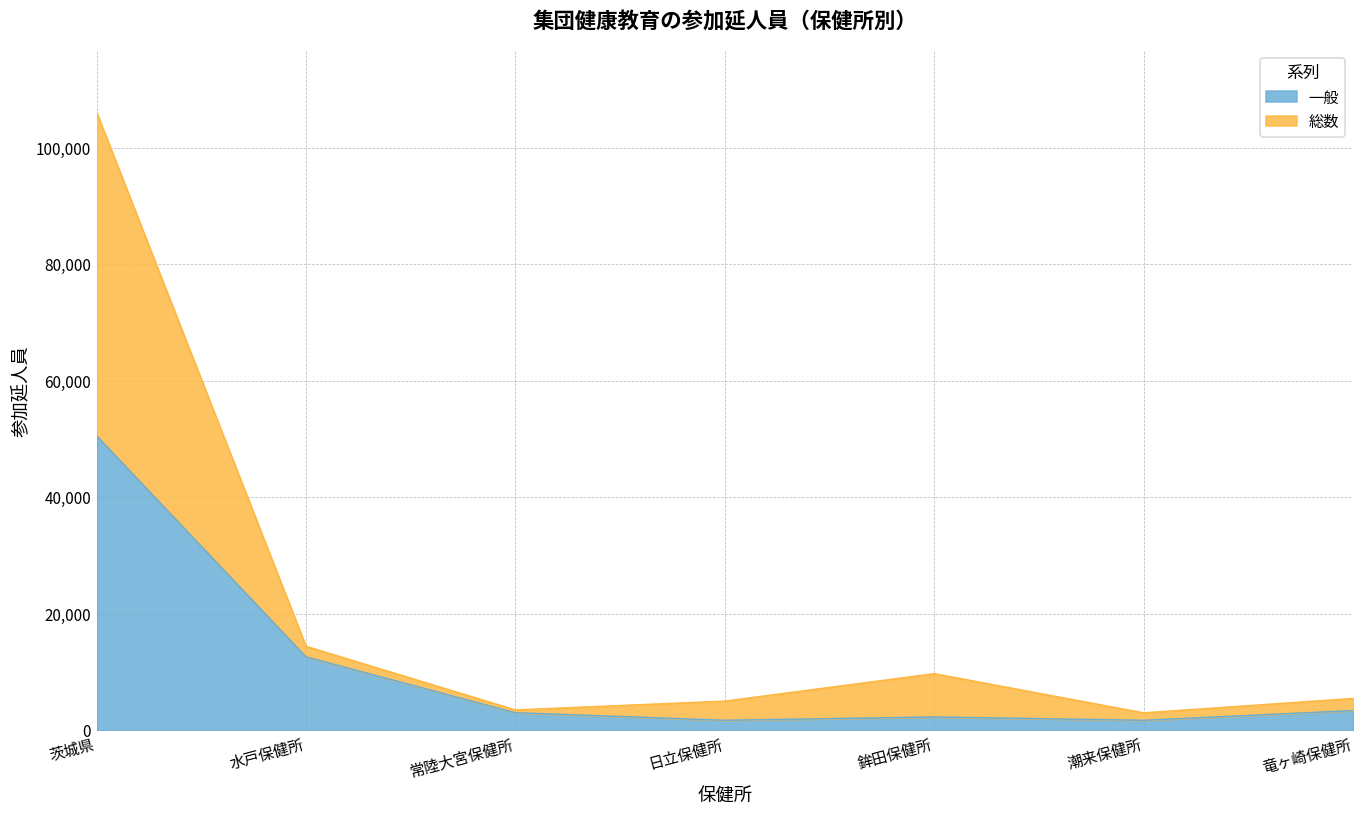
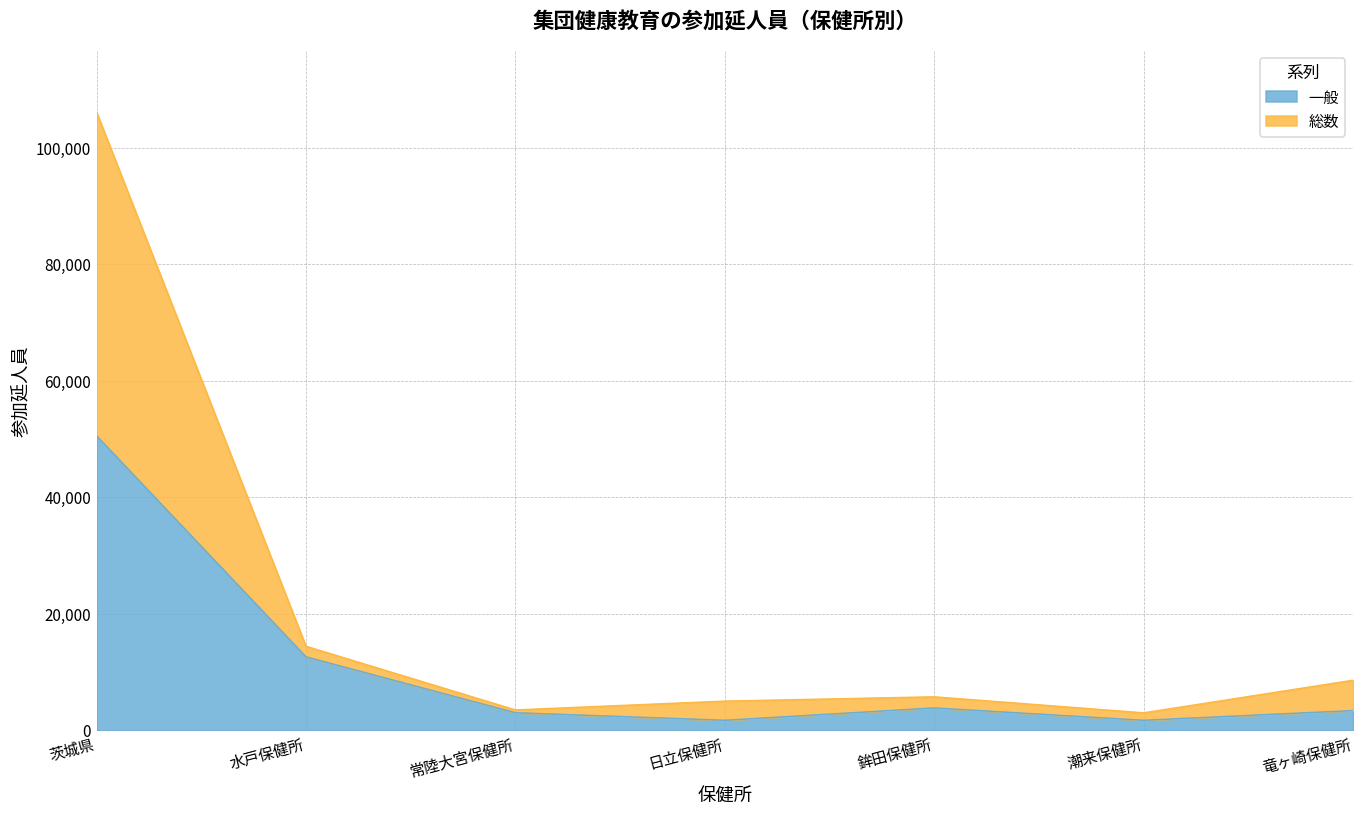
  {
    "一般": {
      "茨城県": "51,000",
      "水戸保健所": "13,000",
      "常陸大宮保健所": "3,000",
      "日立保健所": "2,000",
-     "鉾田保健所": "2,000",
+     "鉾田保健所": "4,000",
      "潮来保健所": "2,000",
      "竜ヶ崎保健所": "3,000"
    },
    "総数": {
      "茨城県": "106,000",
      "水戸保健所": "14,000",
      "常陸大宮保健所": "3,000",
      "日立保健所": "5,000",
-     "鉾田保健所": "10,000",
+     "鉾田保健所": "6,000",
      "潮来保健所": "3,000",
-     "竜ヶ崎保健所": "5,000"
+     "竜ヶ崎保健所": "9,000"
    }
  }
